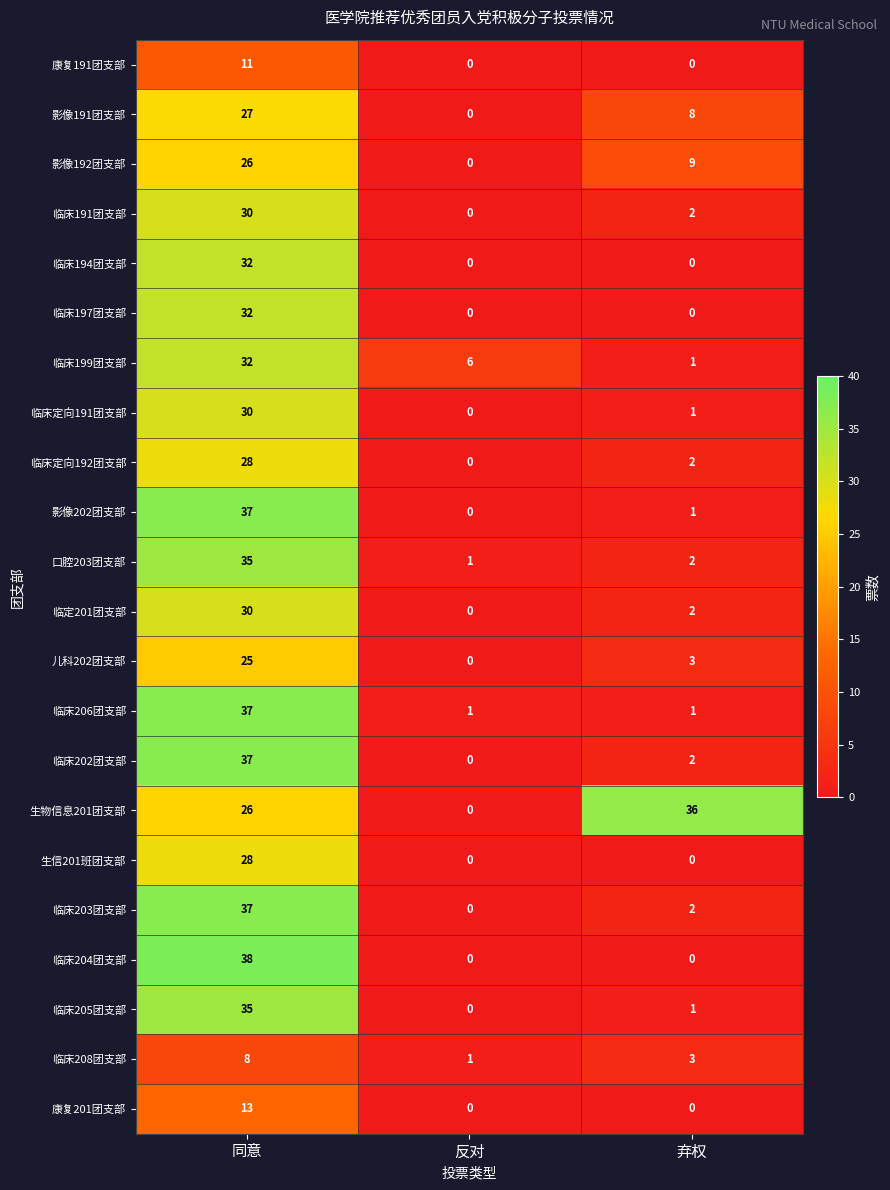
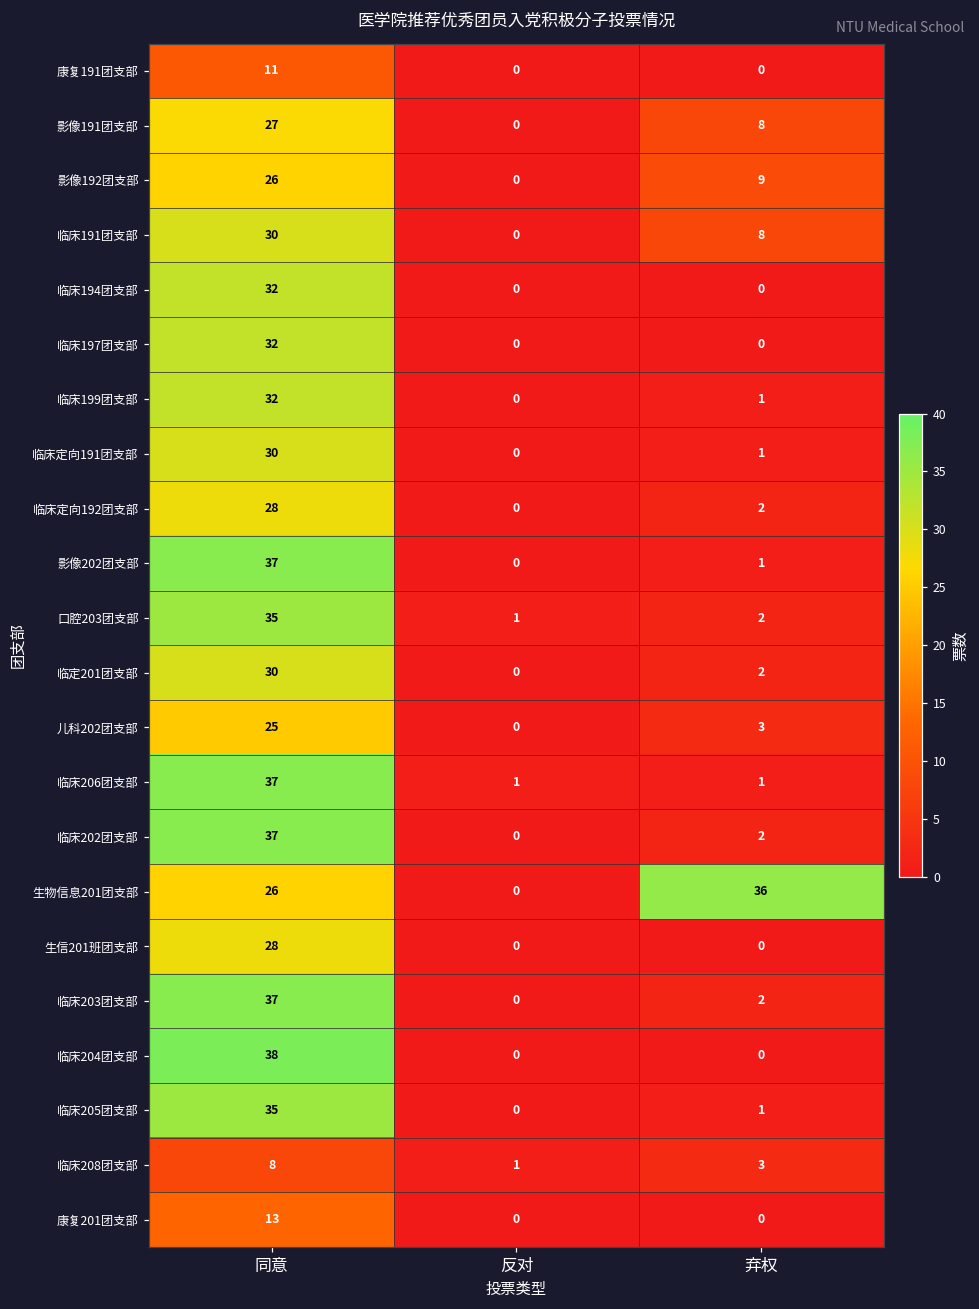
  {
    "康复191团支部": {
      "同意": 11,
      "反对": 0,
      "弃权": 0
    },
    "影像191团支部": {
      "同意": 27,
      "反对": 0,
      "弃权": 8
    },
    "影像192团支部": {
      "同意": 26,
      "反对": 0,
      "弃权": 9
    },
    "临床191团支部": {
      "同意": 30,
      "反对": 0,
-     "弃权": 2
+     "弃权": 8
    },
    "临床194团支部": {
      "同意": 32,
      "反对": 0,
      "弃权": 0
    },
    "临床197团支部": {
      "同意": 32,
      "反对": 0,
      "弃权": 0
    },
    "临床199团支部": {
      "同意": 32,
-     "反对": 6,
+     "反对": 0,
      "弃权": 1
    },
    "临床定向191团支部": {
      "同意": 30,
      "反对": 0,
      "弃权": 1
    },
    "临床定向192团支部": {
      "同意": 28,
      "反对": 0,
      "弃权": 2
    },
    "影像202团支部": {
      "同意": 37,
      "反对": 0,
      "弃权": 1
    },
    "口腔203团支部": {
      "同意": 35,
      "反对": 1,
      "弃权": 2
    },
    "临定201团支部": {
      "同意": 30,
      "反对": 0,
      "弃权": 2
    },
    "儿科202团支部": {
      "同意": 25,
      "反对": 0,
      "弃权": 3
    },
    "临床206团支部": {
      "同意": 37,
      "反对": 1,
      "弃权": 1
    },
    "临床202团支部": {
      "同意": 37,
      "反对": 0,
      "弃权": 2
    },
    "生物信息201团支部": {
      "同意": 26,
      "反对": 0,
      "弃权": 36
    },
    "生信201班团支部": {
      "同意": 28,
      "反对": 0,
      "弃权": 0
    },
    "临床203团支部": {
      "同意": 37,
      "反对": 0,
      "弃权": 2
    },
    "临床204团支部": {
      "同意": 38,
      "反对": 0,
      "弃权": 0
    },
    "临床205团支部": {
      "同意": 35,
      "反对": 0,
      "弃权": 1
    },
    "临床208团支部": {
      "同意": 8,
      "反对": 1,
      "弃权": 3
    },
    "康复201团支部": {
      "同意": 13,
      "反对": 0,
      "弃权": 0
    }
  }
